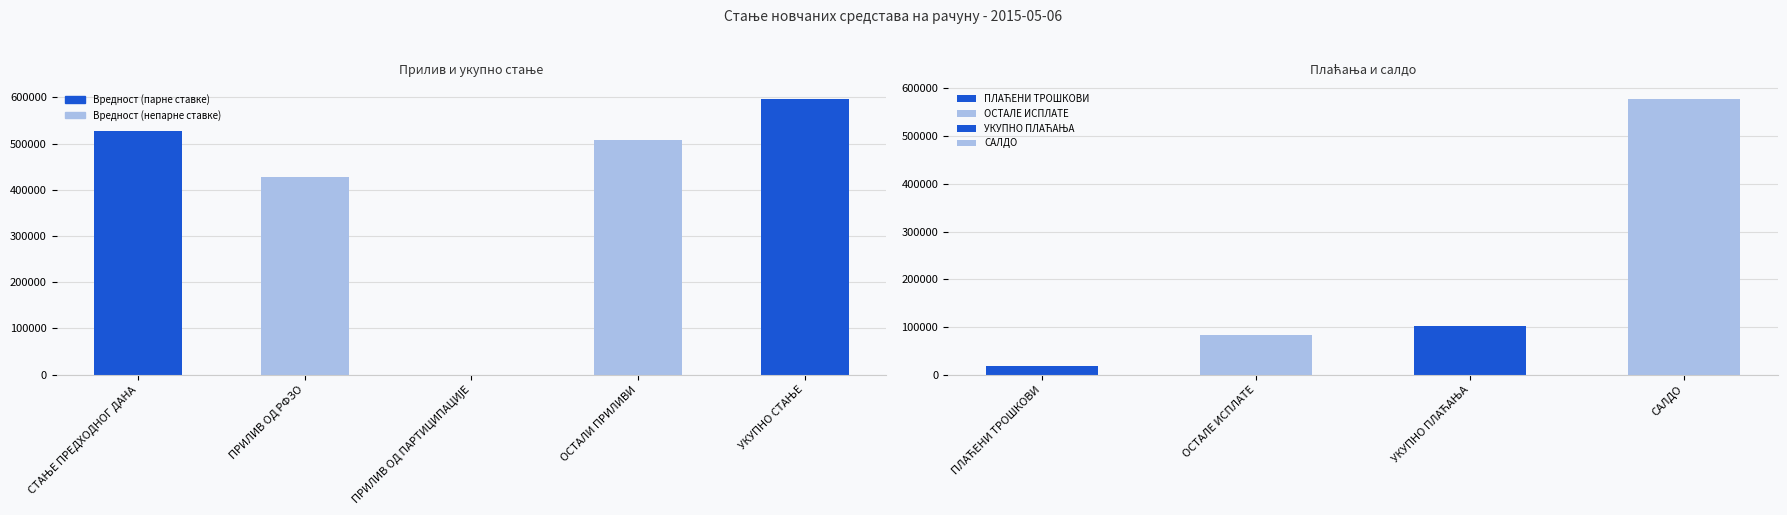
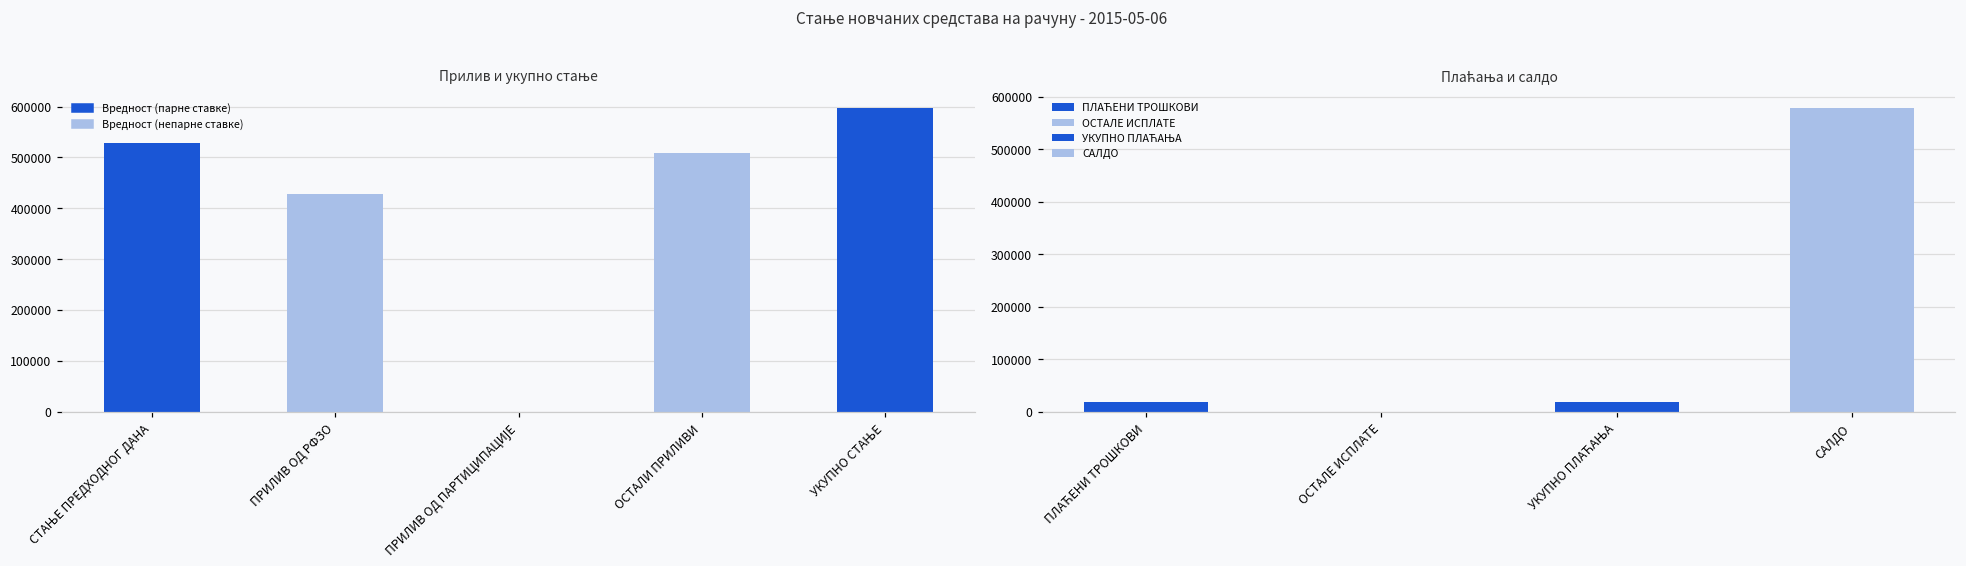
  {
    "Прилив и укупно стање": {
      "СТАЊЕ ПРЕДХОДНОГ ДАНА": 530000,
      "ПРИЛИВ ОД РФЗО": 430000,
      "ПРИЛИВ ОД ПАРТИЦИПАЦИЈЕ": 0,
      "ОСТАЛИ ПРИЛИВИ": 510000,
      "УКУПНО СТАЊЕ": 600000
    },
    "Плаћања и салдо": {
      "ПЛАЋЕНИ ТРОШКОВИ": 20000,
-     "ОСТАЛЕ ИСПЛАТЕ": 80000,
-     "УКУПНО ПЛАЋАЊА": 100000,
+     "ОСТАЛЕ ИСПЛАТЕ": 0,
+     "УКУПНО ПЛАЋАЊА": 20000,
      "САЛДО": 580000
    }
  }
